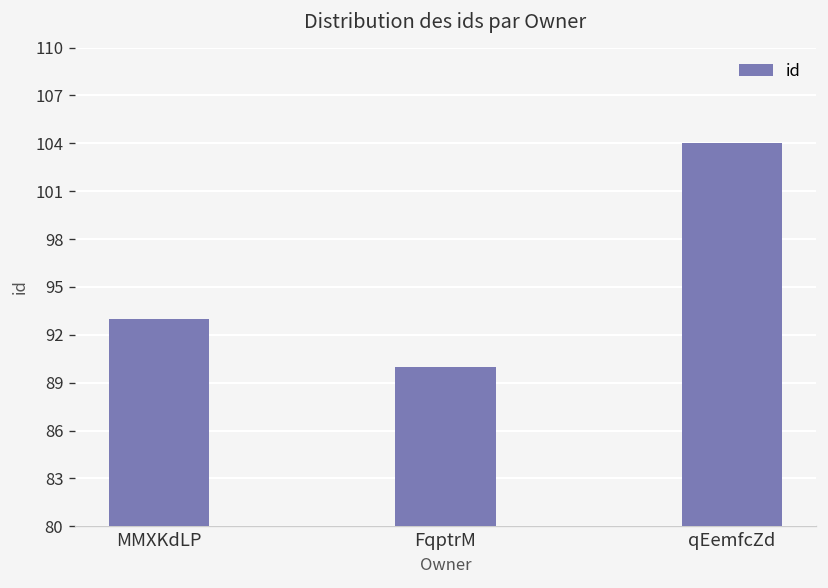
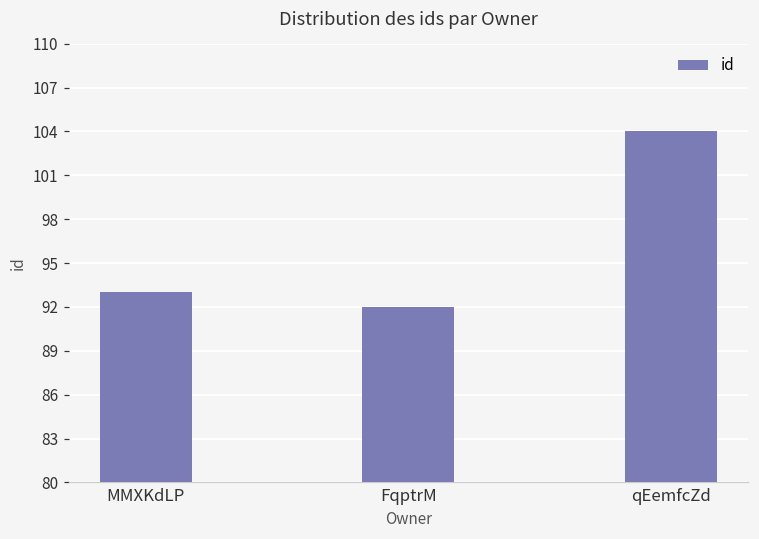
  {
    "MMXKdLP": 93,
-   "FqptrM": 90,
+   "FqptrM": 92,
    "qEemfcZd": 104
  }
